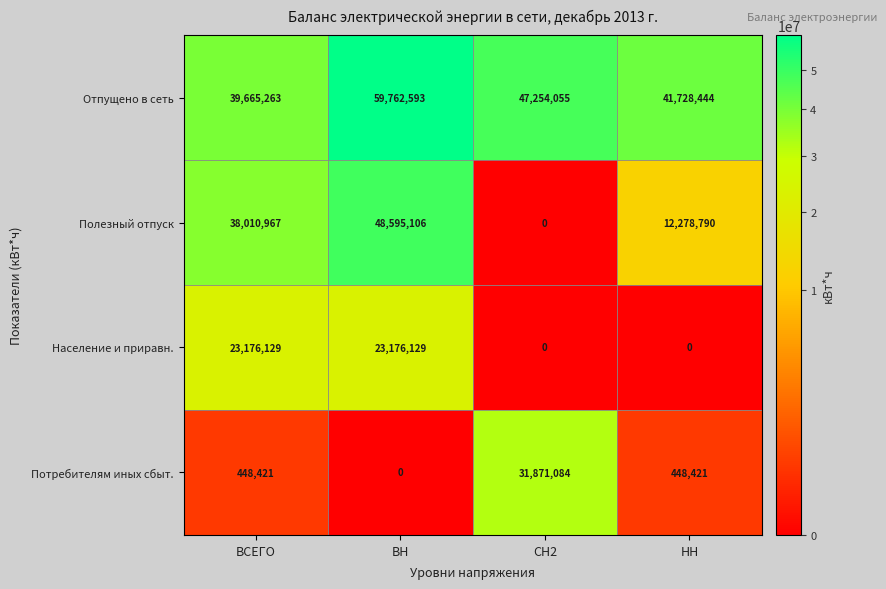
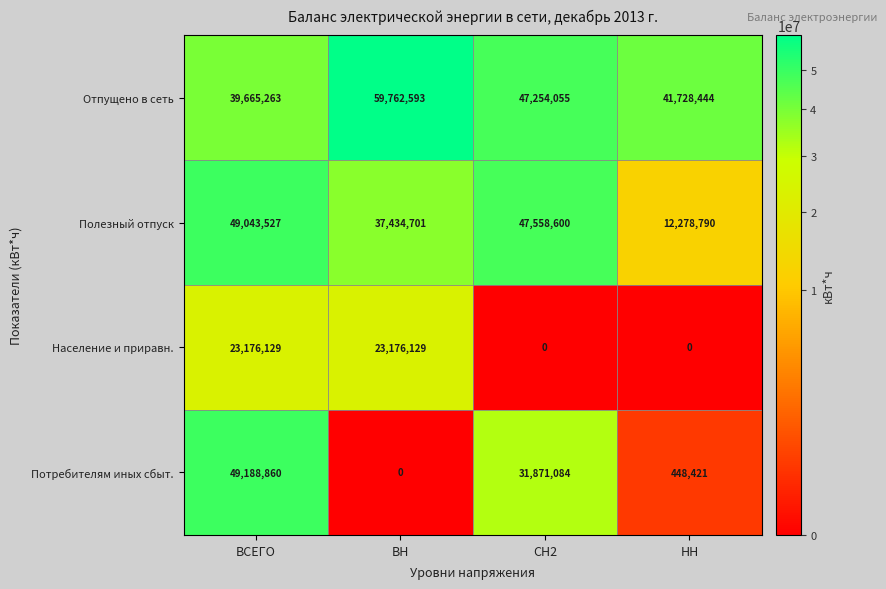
  {
    "Отпущено в сеть": {
      "ВСЕГО": "39,665,263",
      "ВН": "59,762,593",
      "СН2": "47,254,055",
      "НН": "41,728,444"
    },
    "Полезный отпуск": {
-     "ВСЕГО": "38,010,967",
-     "ВН": "48,595,106",
-     "СН2": "0",
+     "ВСЕГО": "49,043,527",
+     "ВН": "37,434,701",
+     "СН2": "47,558,600",
      "НН": "12,278,790"
    },
    "Население и приравн.": {
      "ВСЕГО": "23,176,129",
      "ВН": "23,176,129",
      "СН2": "0",
      "НН": "0"
    },
    "Потребителям иных сбыт.": {
-     "ВСЕГО": "448,421",
+     "ВСЕГО": "49,188,860",
      "ВН": "0",
      "СН2": "31,871,084",
      "НН": "448,421"
    }
  }
